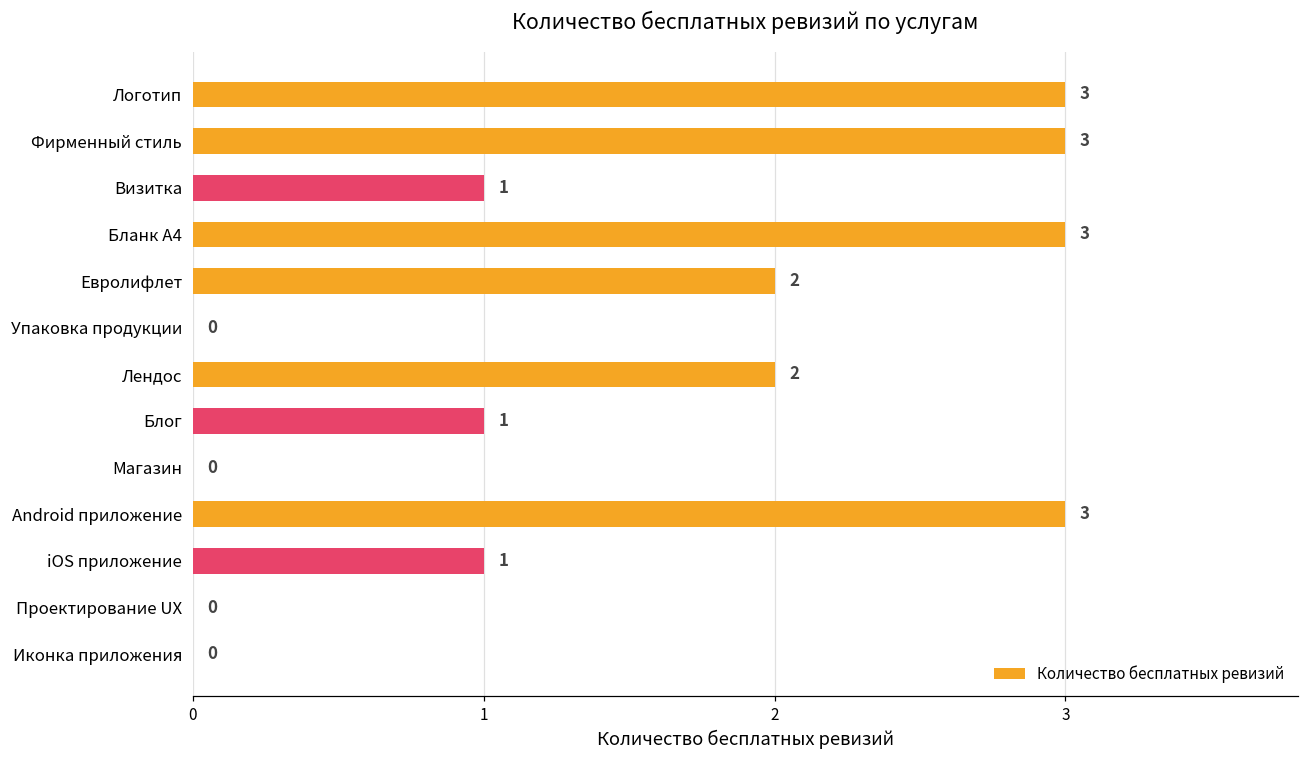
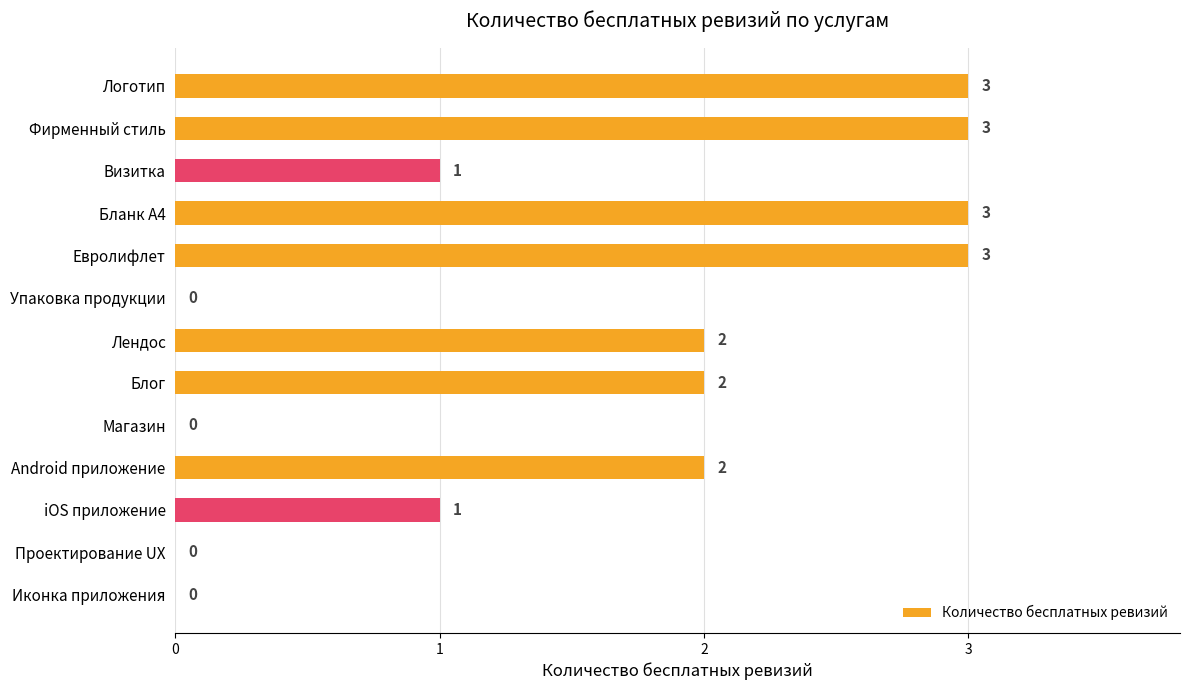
  {
    "Логотип": 3,
    "Фирменный стиль": 3,
    "Визитка": 1,
    "Бланк А4": 3,
-   "Евролифлет": 2,
+   "Евролифлет": 3,
    "Упаковка продукции": 0,
    "Лендос": 2,
-   "Блог": 1,
+   "Блог": 2,
    "Магазин": 0,
-   "Android приложение": 3,
+   "Android приложение": 2,
    "iOS приложение": 1,
    "Проектирование UX": 0,
    "Иконка приложения": 0
  }
